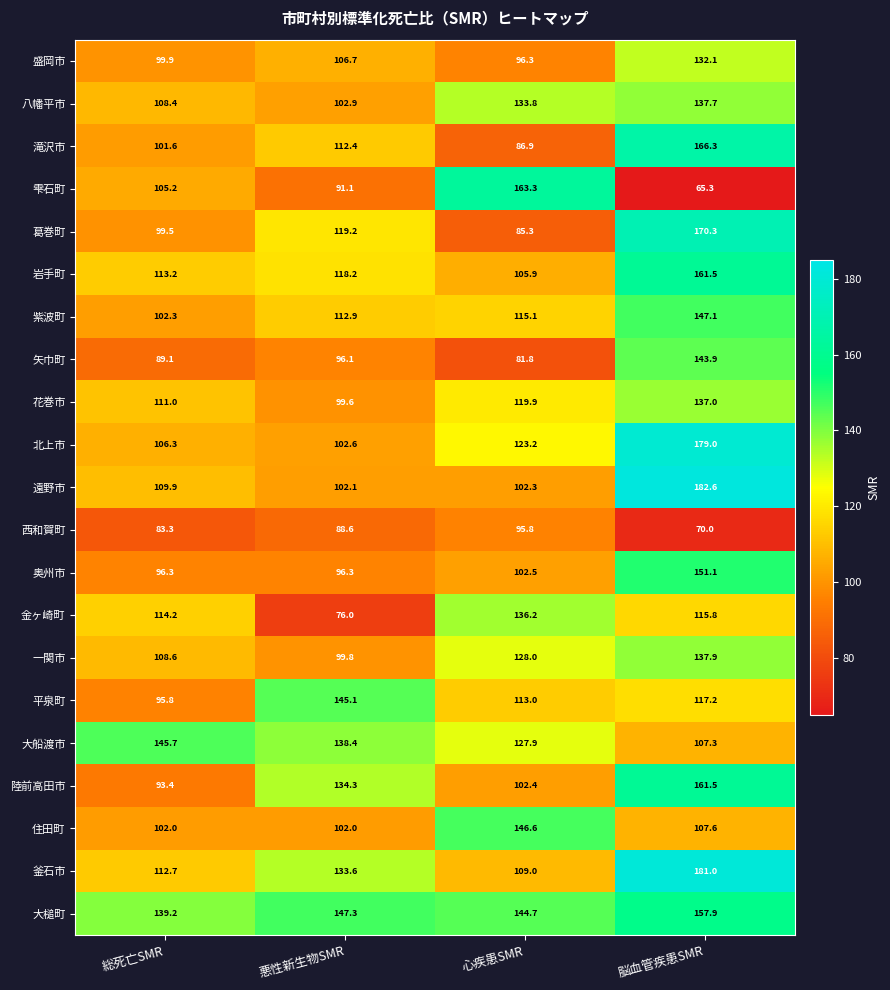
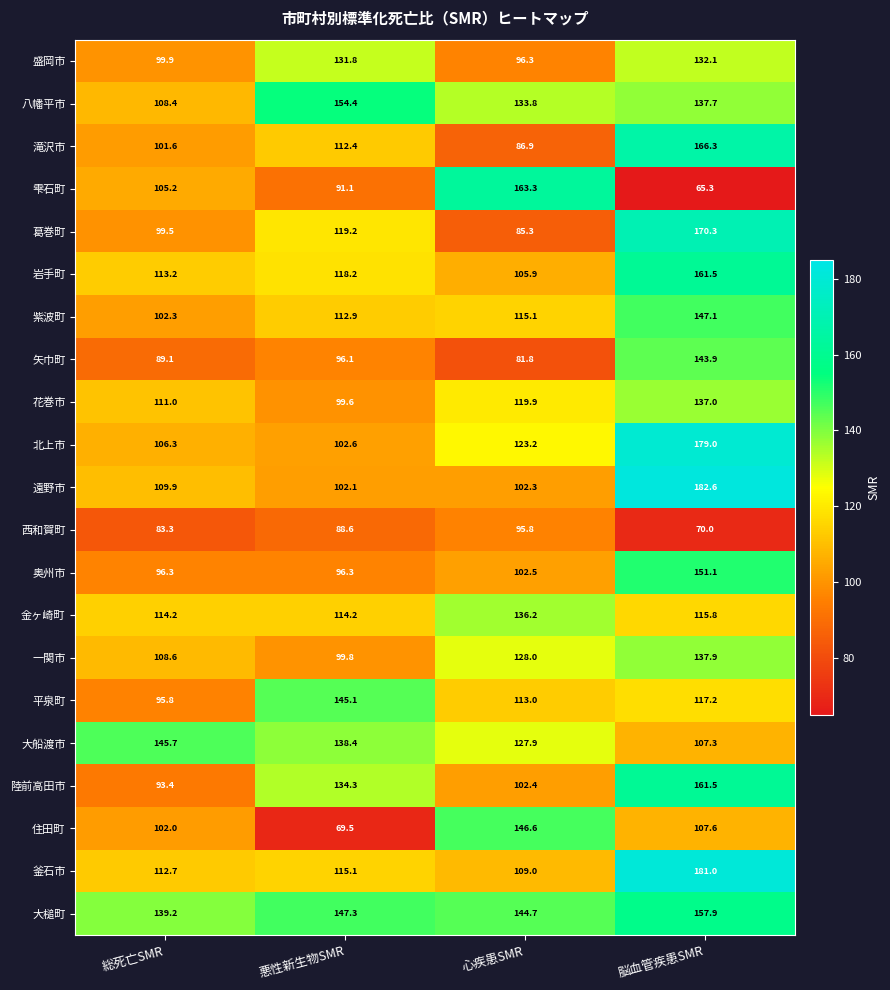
  {
    "盛岡市": {
      "総死亡SMR": 99.9,
-     "悪性新生物SMR": 106.7,
+     "悪性新生物SMR": 131.8,
      "心疾患SMR": 96.3,
      "脳血管疾患SMR": 132.1
    },
    "八幡平市": {
      "総死亡SMR": 108.4,
-     "悪性新生物SMR": 102.9,
+     "悪性新生物SMR": 154.4,
      "心疾患SMR": 133.8,
      "脳血管疾患SMR": 137.7
    },
    "滝沢市": {
      "総死亡SMR": 101.6,
      "悪性新生物SMR": 112.4,
      "心疾患SMR": 86.9,
      "脳血管疾患SMR": 166.3
    },
    "雫石町": {
      "総死亡SMR": 105.2,
      "悪性新生物SMR": 91.1,
      "心疾患SMR": 163.3,
      "脳血管疾患SMR": 65.3
    },
    "葛巻町": {
      "総死亡SMR": 99.5,
      "悪性新生物SMR": 119.2,
      "心疾患SMR": 85.3,
      "脳血管疾患SMR": 170.3
    },
    "岩手町": {
      "総死亡SMR": 113.2,
      "悪性新生物SMR": 118.2,
      "心疾患SMR": 105.9,
      "脳血管疾患SMR": 161.5
    },
    "紫波町": {
      "総死亡SMR": 102.3,
      "悪性新生物SMR": 112.9,
      "心疾患SMR": 115.1,
      "脳血管疾患SMR": 147.1
    },
    "矢巾町": {
      "総死亡SMR": 89.1,
      "悪性新生物SMR": 96.1,
      "心疾患SMR": 81.8,
      "脳血管疾患SMR": 143.9
    },
    "花巻市": {
      "総死亡SMR": 111.0,
      "悪性新生物SMR": 99.6,
      "心疾患SMR": 119.9,
      "脳血管疾患SMR": 137.0
    },
    "北上市": {
      "総死亡SMR": 106.3,
      "悪性新生物SMR": 102.6,
      "心疾患SMR": 123.2,
      "脳血管疾患SMR": 179.0
    },
    "遠野市": {
      "総死亡SMR": 109.9,
      "悪性新生物SMR": 102.1,
      "心疾患SMR": 102.3,
      "脳血管疾患SMR": 182.6
    },
    "西和賀町": {
      "総死亡SMR": 83.3,
      "悪性新生物SMR": 88.6,
      "心疾患SMR": 95.8,
      "脳血管疾患SMR": 70.0
    },
    "奥州市": {
      "総死亡SMR": 96.3,
      "悪性新生物SMR": 96.3,
      "心疾患SMR": 102.5,
      "脳血管疾患SMR": 151.1
    },
    "金ヶ崎町": {
      "総死亡SMR": 114.2,
-     "悪性新生物SMR": 76.0,
+     "悪性新生物SMR": 114.2,
      "心疾患SMR": 136.2,
      "脳血管疾患SMR": 115.8
    },
    "一関市": {
      "総死亡SMR": 108.6,
      "悪性新生物SMR": 99.8,
      "心疾患SMR": 128.0,
      "脳血管疾患SMR": 137.9
    },
    "平泉町": {
      "総死亡SMR": 95.8,
      "悪性新生物SMR": 145.1,
      "心疾患SMR": 113.0,
      "脳血管疾患SMR": 117.2
    },
    "大船渡市": {
      "総死亡SMR": 145.7,
      "悪性新生物SMR": 138.4,
      "心疾患SMR": 127.9,
      "脳血管疾患SMR": 107.3
    },
    "陸前高田市": {
      "総死亡SMR": 93.4,
      "悪性新生物SMR": 134.3,
      "心疾患SMR": 102.4,
      "脳血管疾患SMR": 161.5
    },
    "住田町": {
      "総死亡SMR": 102.0,
-     "悪性新生物SMR": 102.0,
+     "悪性新生物SMR": 69.5,
      "心疾患SMR": 146.6,
      "脳血管疾患SMR": 107.6
    },
    "釜石市": {
      "総死亡SMR": 112.7,
-     "悪性新生物SMR": 133.6,
+     "悪性新生物SMR": 115.1,
      "心疾患SMR": 109.0,
      "脳血管疾患SMR": 181.0
    },
    "大槌町": {
      "総死亡SMR": 139.2,
      "悪性新生物SMR": 147.3,
      "心疾患SMR": 144.7,
      "脳血管疾患SMR": 157.9
    }
  }
